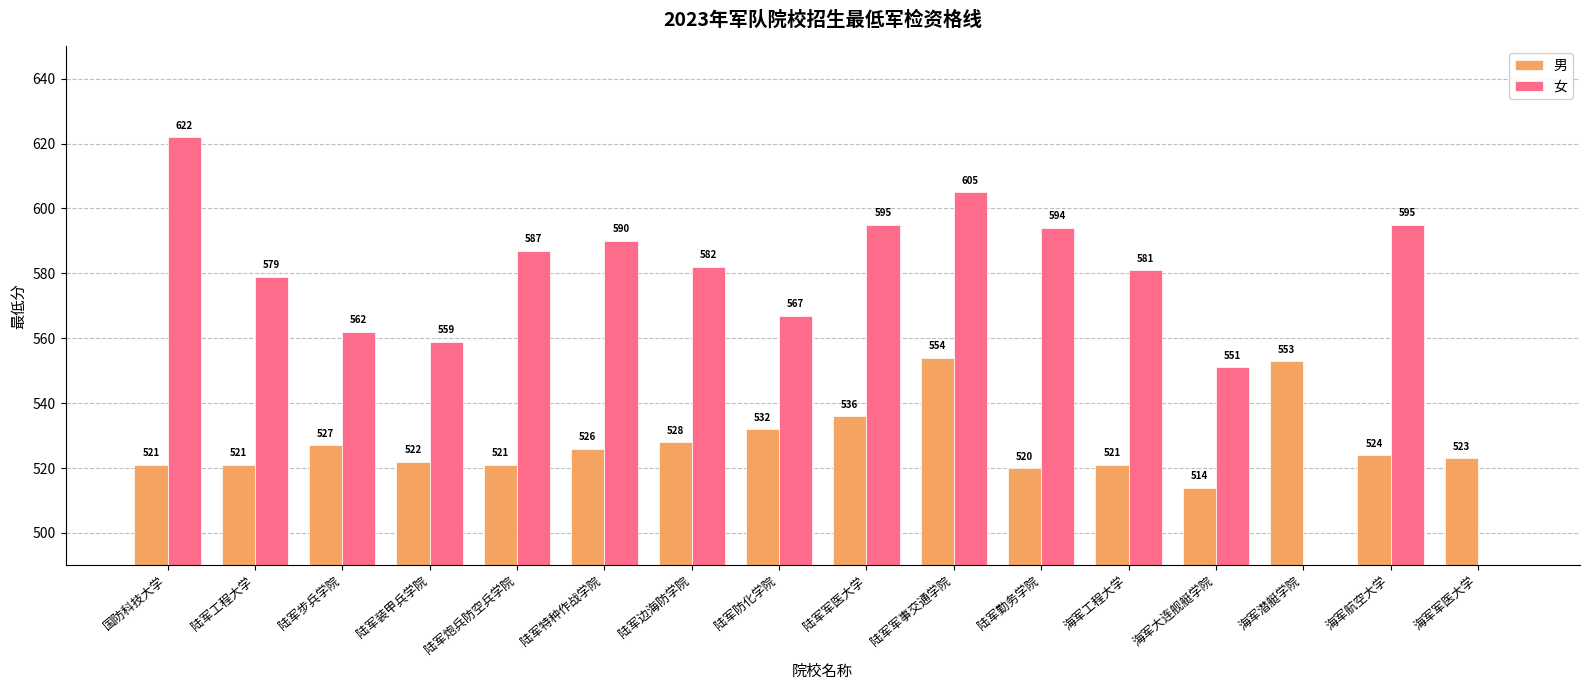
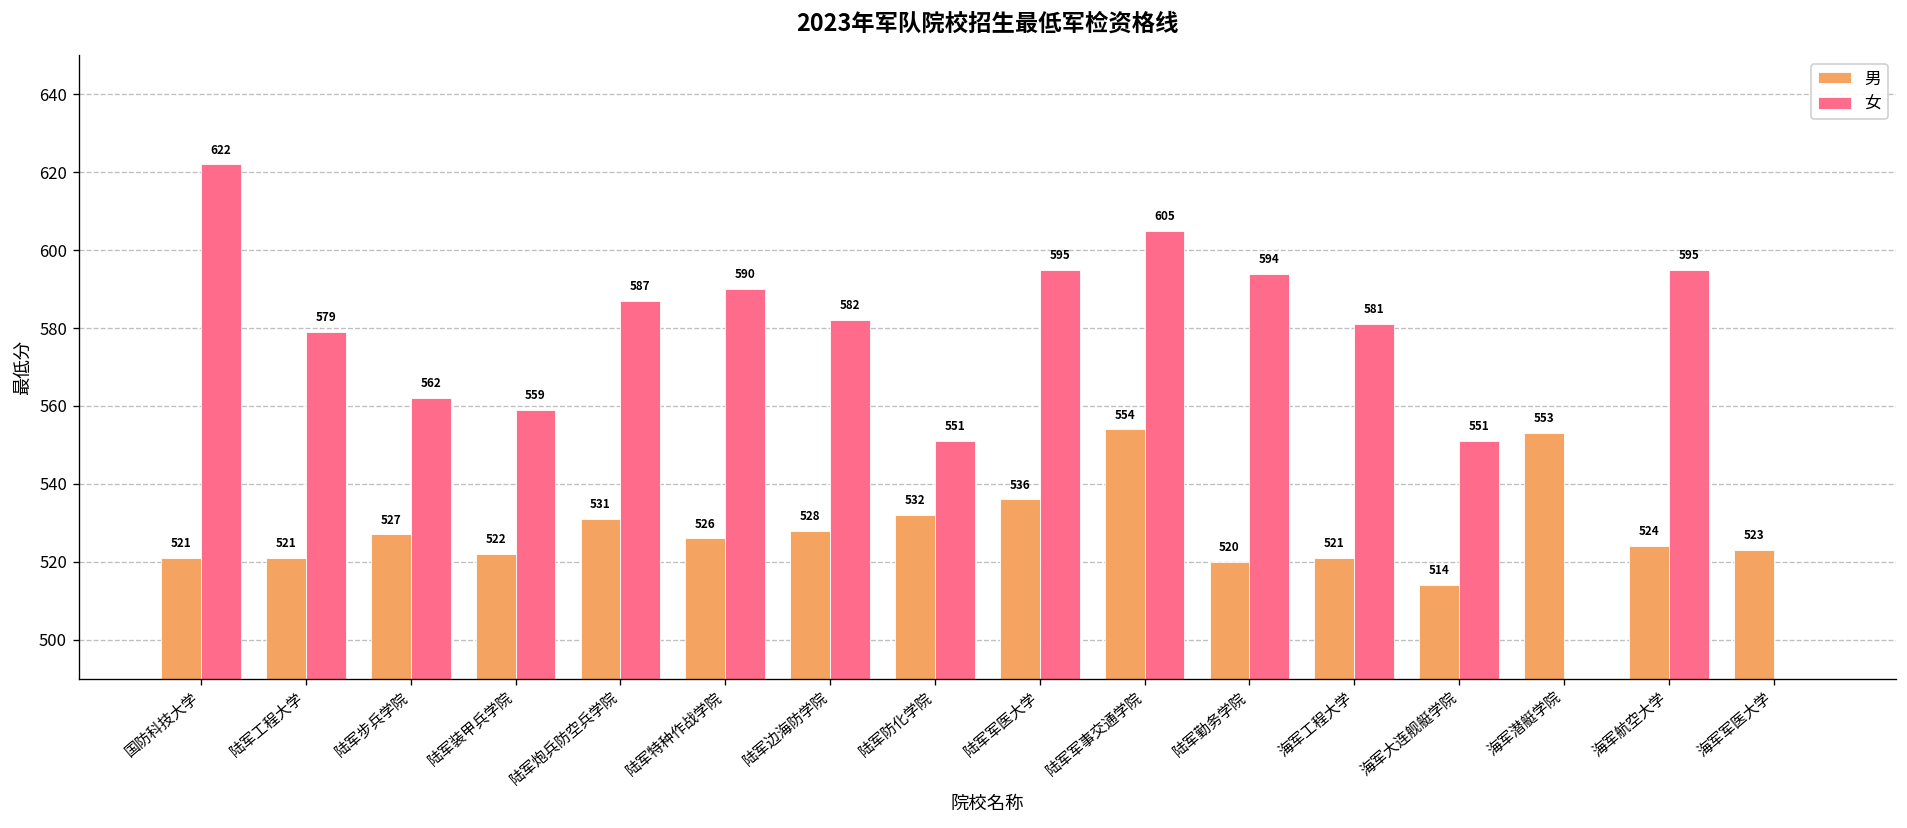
  {
    "男": {
      "国防科技大学": 521,
      "陆军工程大学": 521,
      "陆军步兵学院": 527,
      "陆军装甲兵学院": 522,
-     "陆军炮兵防空兵学院": 521,
+     "陆军炮兵防空兵学院": 531,
      "陆军特种作战学院": 526,
      "陆军边海防学院": 528,
      "陆军防化学院": 532,
      "陆军军医大学": 536,
      "陆军军事交通学院": 554,
      "陆军勤务学院": 520,
      "海军工程大学": 521,
      "海军大连舰艇学院": 514,
      "海军潜艇学院": 553,
      "海军航空大学": 524,
      "海军军医大学": 523
    },
    "女": {
      "国防科技大学": 622,
      "陆军工程大学": 579,
      "陆军步兵学院": 562,
      "陆军装甲兵学院": 559,
      "陆军炮兵防空兵学院": 587,
      "陆军特种作战学院": 590,
      "陆军边海防学院": 582,
-     "陆军防化学院": 567,
+     "陆军防化学院": 551,
      "陆军军医大学": 595,
      "陆军军事交通学院": 605,
      "陆军勤务学院": 594,
      "海军工程大学": 581,
      "海军大连舰艇学院": 551,
      "海军航空大学": 595
    }
  }
